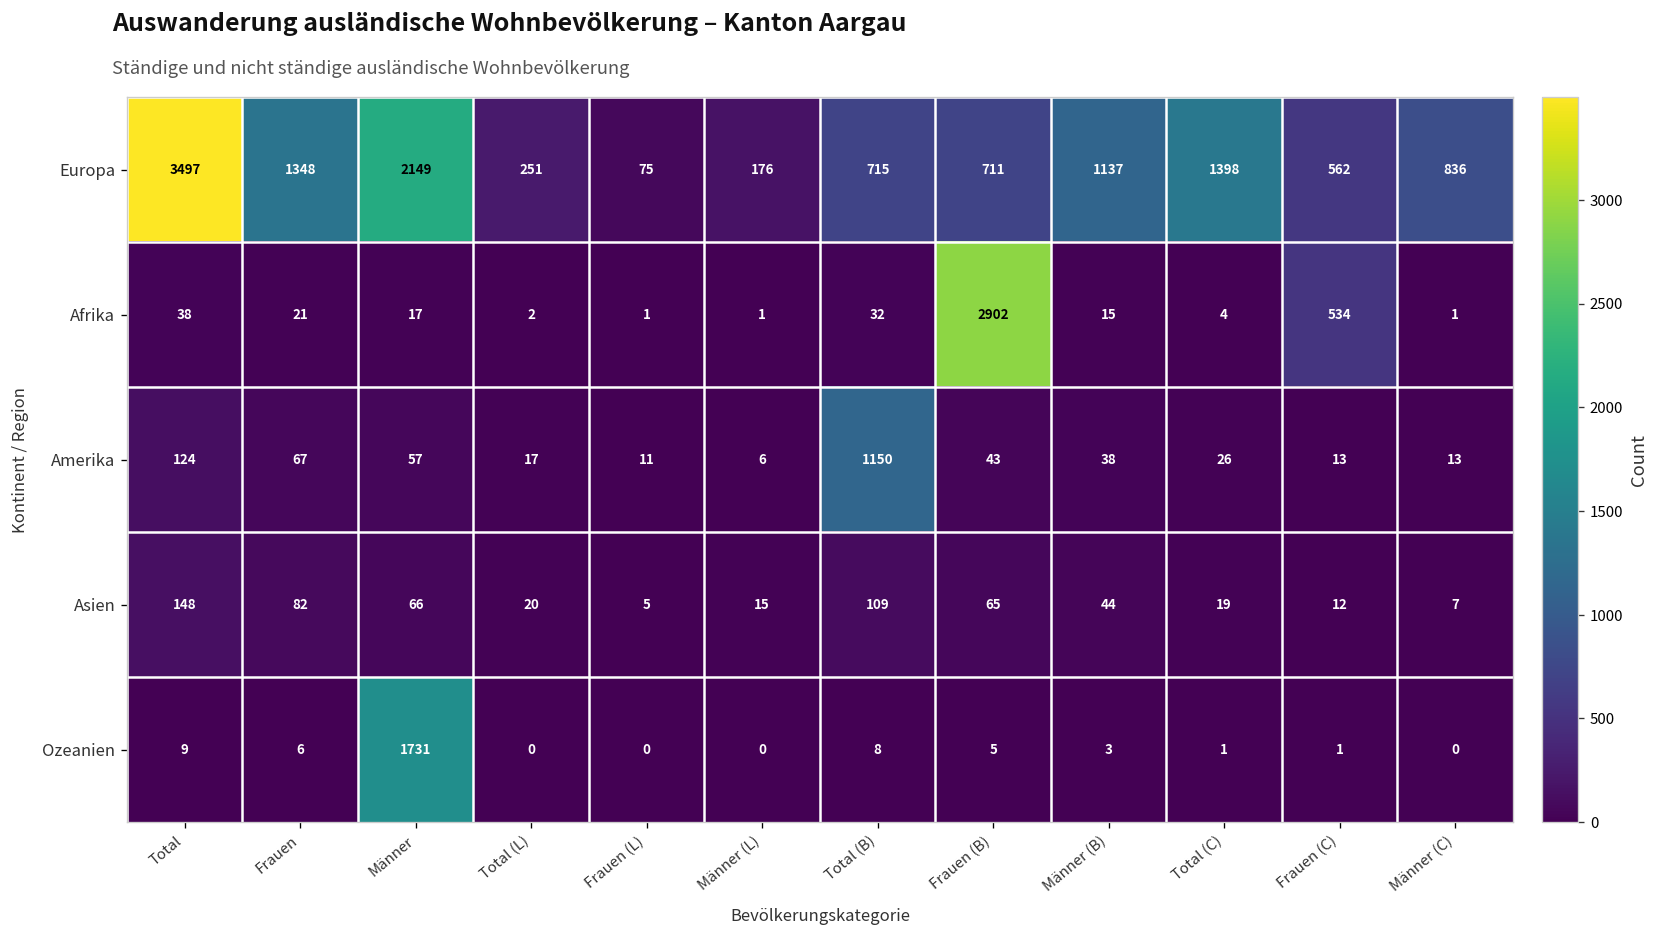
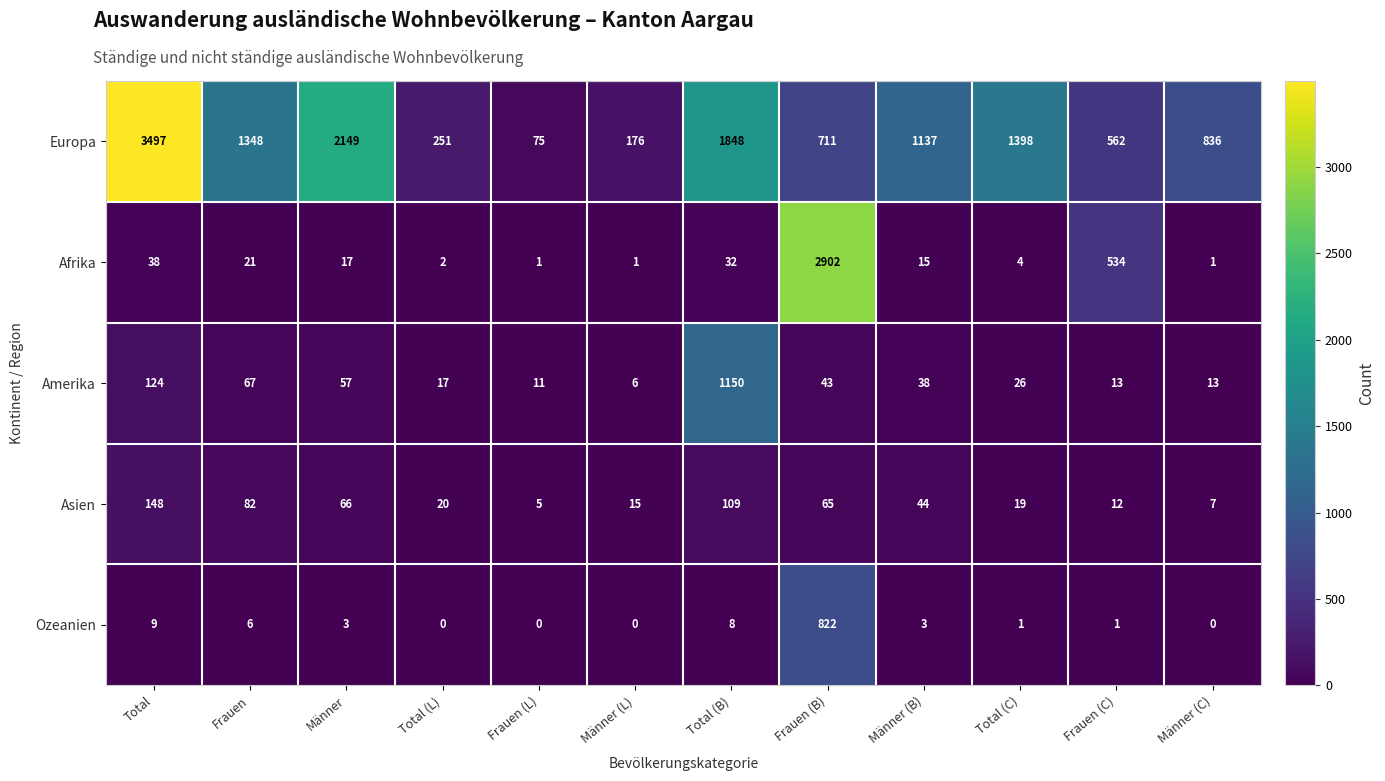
  {
    "Europa": {
      "Total": 3497,
      "Frauen": 1348,
      "Männer": 2149,
      "Total (L)": 251,
      "Frauen (L)": 75,
      "Männer (L)": 176,
-     "Total (B)": 715,
+     "Total (B)": 1848,
      "Frauen (B)": 711,
      "Männer (B)": 1137,
      "Total (C)": 1398,
      "Frauen (C)": 562,
      "Männer (C)": 836
    },
    "Afrika": {
      "Total": 38,
      "Frauen": 21,
      "Männer": 17,
      "Total (L)": 2,
      "Frauen (L)": 1,
      "Männer (L)": 1,
      "Total (B)": 32,
      "Frauen (B)": 2902,
      "Männer (B)": 15,
      "Total (C)": 4,
      "Frauen (C)": 534,
      "Männer (C)": 1
    },
    "Amerika": {
      "Total": 124,
      "Frauen": 67,
      "Männer": 57,
      "Total (L)": 17,
      "Frauen (L)": 11,
      "Männer (L)": 6,
      "Total (B)": 1150,
      "Frauen (B)": 43,
      "Männer (B)": 38,
      "Total (C)": 26,
      "Frauen (C)": 13,
      "Männer (C)": 13
    },
    "Asien": {
      "Total": 148,
      "Frauen": 82,
      "Männer": 66,
      "Total (L)": 20,
      "Frauen (L)": 5,
      "Männer (L)": 15,
      "Total (B)": 109,
      "Frauen (B)": 65,
      "Männer (B)": 44,
      "Total (C)": 19,
      "Frauen (C)": 12,
      "Männer (C)": 7
    },
    "Ozeanien": {
      "Total": 9,
      "Frauen": 6,
-     "Männer": 1731,
+     "Männer": 3,
      "Total (L)": 0,
      "Frauen (L)": 0,
      "Männer (L)": 0,
      "Total (B)": 8,
-     "Frauen (B)": 5,
+     "Frauen (B)": 822,
      "Männer (B)": 3,
      "Total (C)": 1,
      "Frauen (C)": 1,
      "Männer (C)": 0
    }
  }
